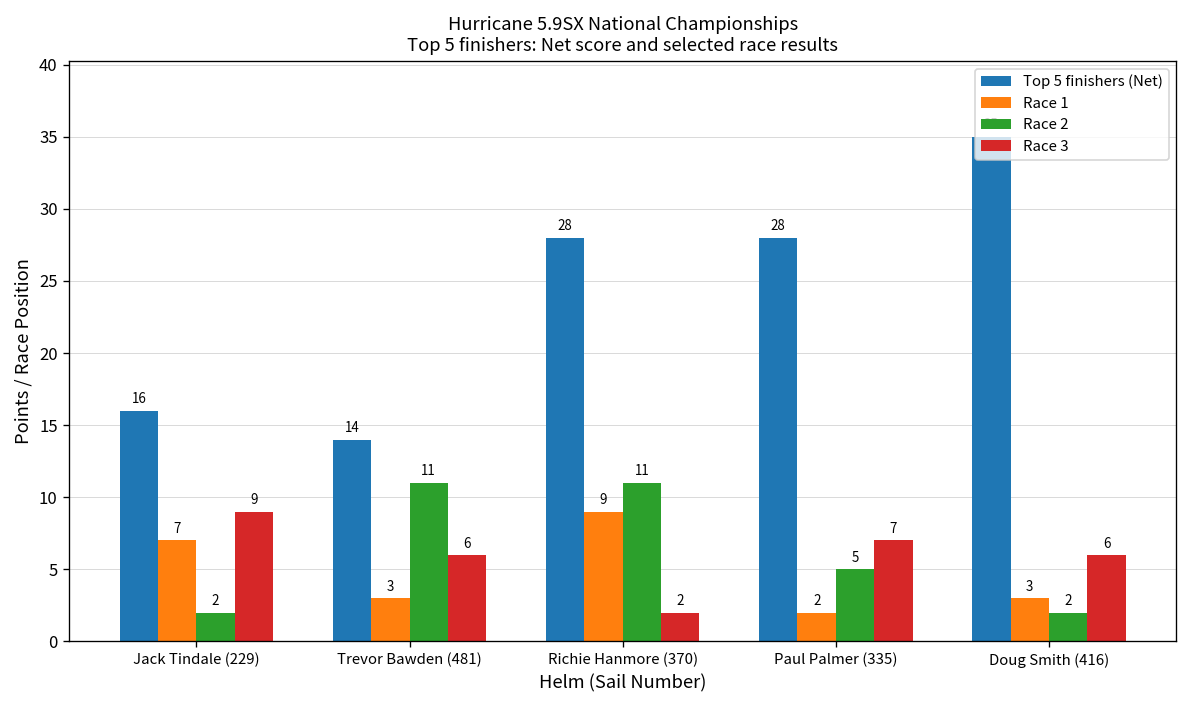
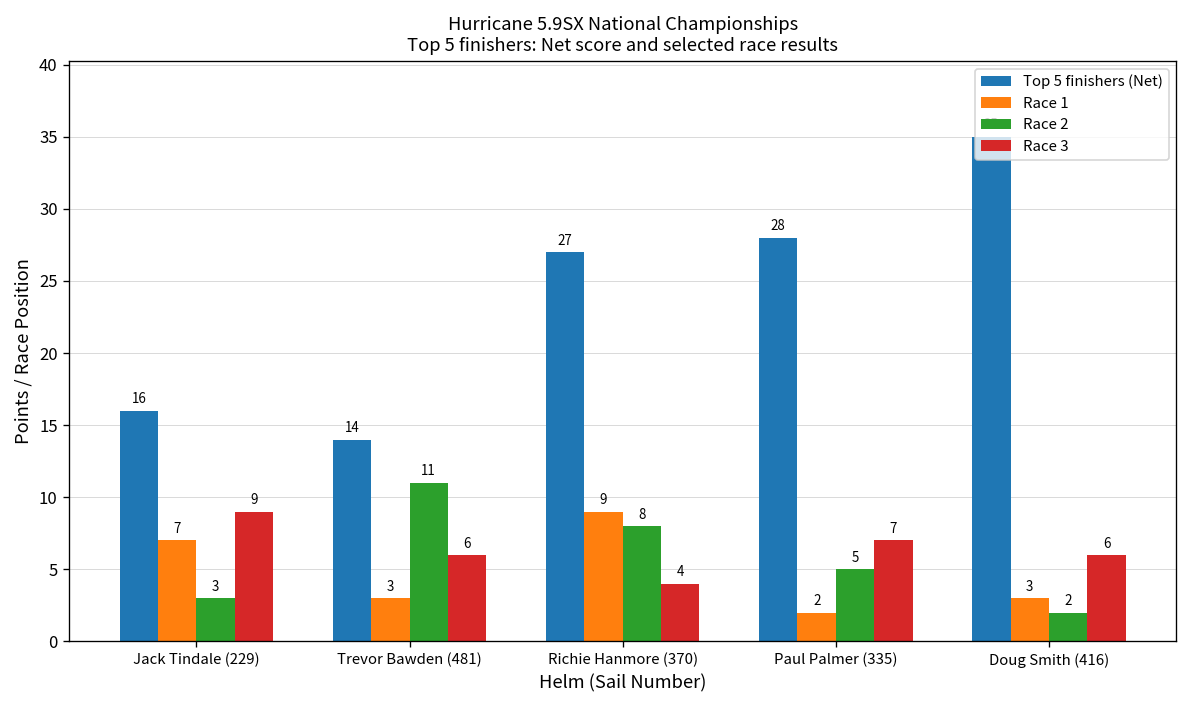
  {
    "Top 5 finishers (Net)": {
      "Jack Tindale (229)": 16,
      "Trevor Bawden (481)": 14,
-     "Richie Hanmore (370)": 28,
+     "Richie Hanmore (370)": 27,
      "Paul Palmer (335)": 28
    },
    "Race 1": {
      "Jack Tindale (229)": 7,
      "Trevor Bawden (481)": 3,
      "Richie Hanmore (370)": 9,
      "Paul Palmer (335)": 2,
      "Doug Smith (416)": 3
    },
    "Race 2": {
-     "Jack Tindale (229)": 2,
+     "Jack Tindale (229)": 3,
      "Trevor Bawden (481)": 11,
-     "Richie Hanmore (370)": 11,
+     "Richie Hanmore (370)": 8,
      "Paul Palmer (335)": 5,
      "Doug Smith (416)": 2
    },
    "Race 3": {
      "Jack Tindale (229)": 9,
      "Trevor Bawden (481)": 6,
-     "Richie Hanmore (370)": 2,
+     "Richie Hanmore (370)": 4,
      "Paul Palmer (335)": 7,
      "Doug Smith (416)": 6
    }
  }
